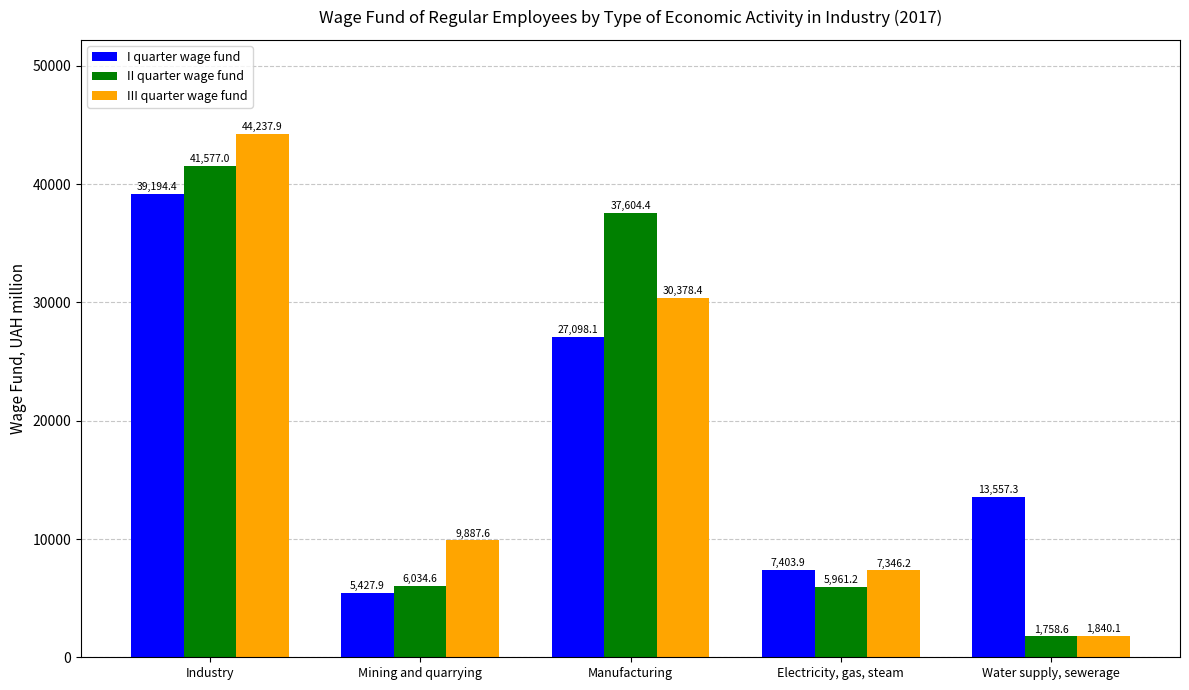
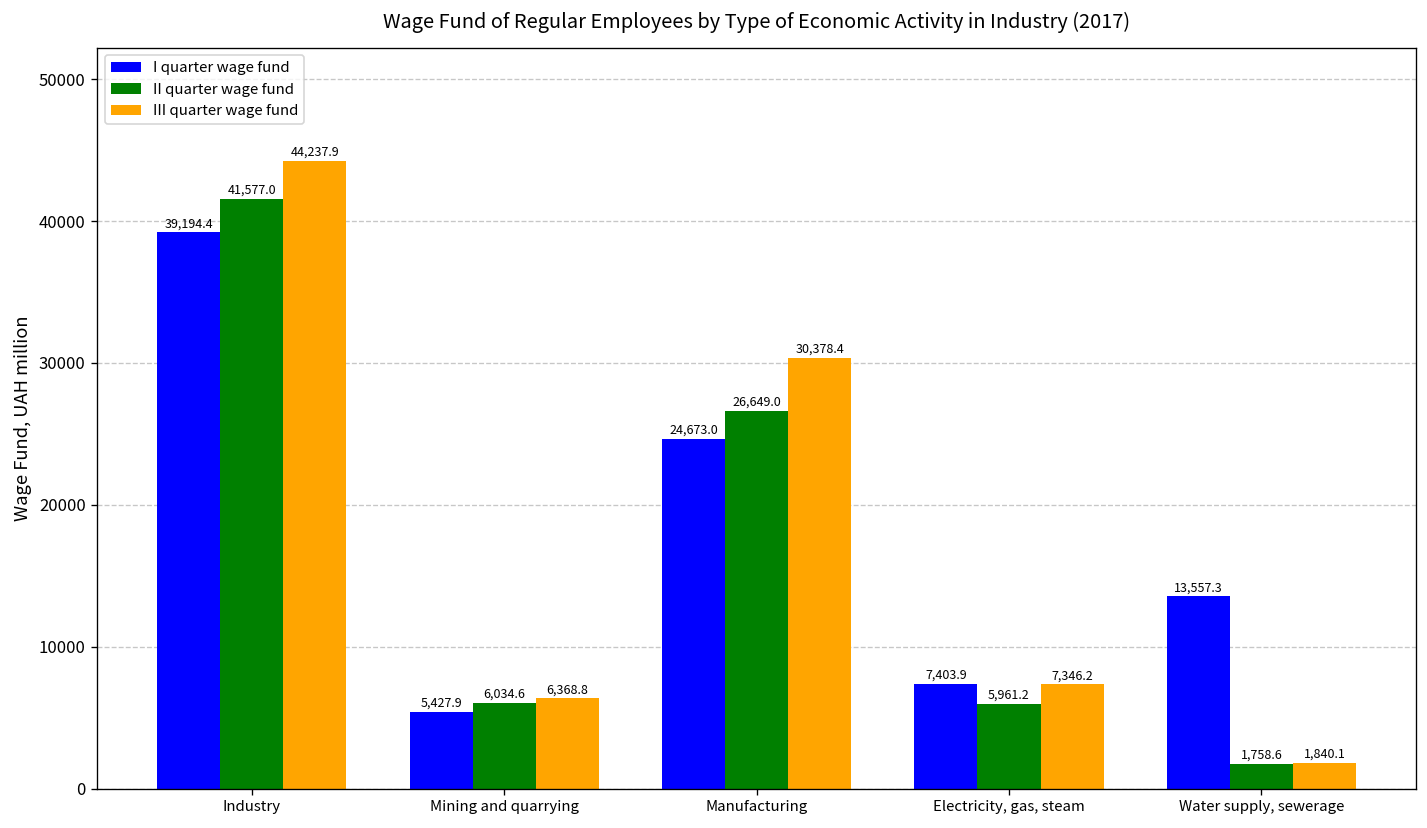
  {
    "I quarter wage fund": {
      "Industry": "39,194.4",
      "Mining and quarrying": "5,427.9",
-     "Manufacturing": "27,098.1",
+     "Manufacturing": "24,673.0",
      "Electricity, gas, steam": "7,403.9",
      "Water supply, sewerage": "13,557.3"
    },
    "II quarter wage fund": {
      "Industry": "41,577.0",
      "Mining and quarrying": "6,034.6",
-     "Manufacturing": "37,604.4",
+     "Manufacturing": "26,649.0",
      "Electricity, gas, steam": "5,961.2",
      "Water supply, sewerage": "1,758.6"
    },
    "III quarter wage fund": {
      "Industry": "44,237.9",
-     "Mining and quarrying": "9,887.6",
+     "Mining and quarrying": "6,368.8",
      "Manufacturing": "30,378.4",
      "Electricity, gas, steam": "7,346.2",
      "Water supply, sewerage": "1,840.1"
    }
  }
